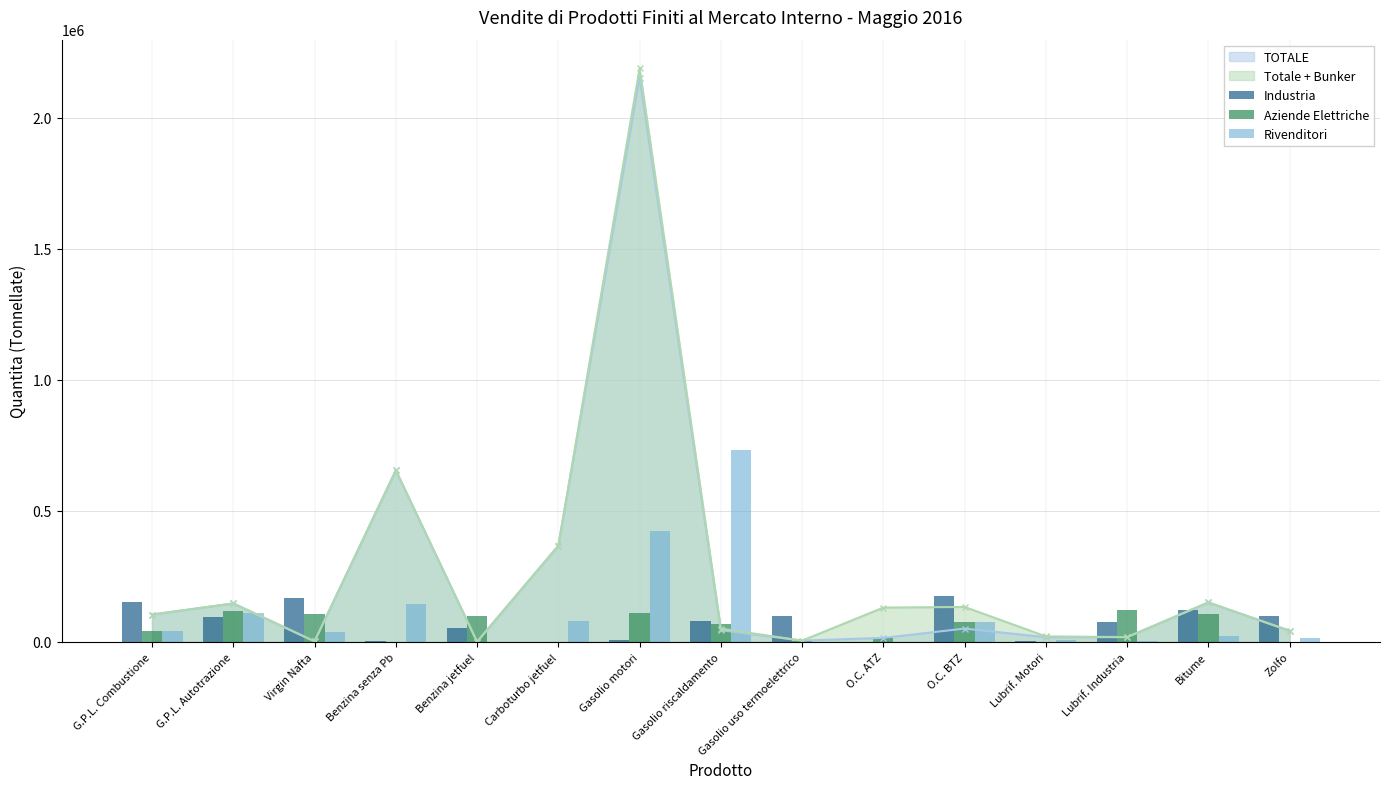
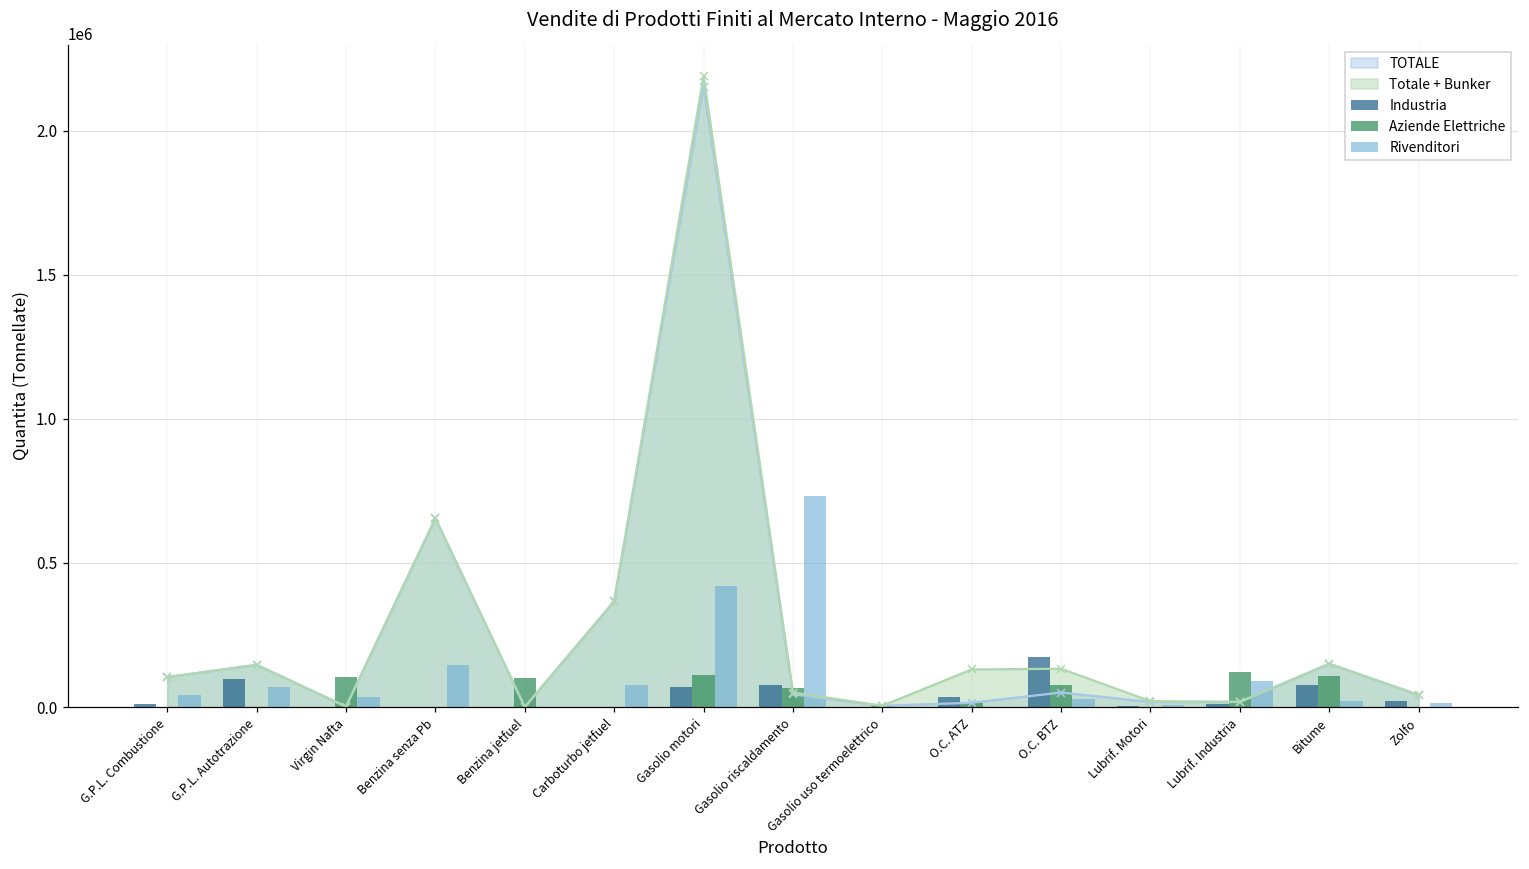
  {
    "Industria": {
-     "G.P.L. Combustione": 150000,
+     "G.P.L. Combustione": 10000,
      "G.P.L. Autotrazione": 100000,
-     "Virgin Nafta": 170000,
-     "Benzina jetfuel": 50000,
-     "Gasolio motori": 10000,
+     "Virgin Nafta": 0,
+     "Benzina jetfuel": 0,
+     "Gasolio motori": 70000,
      "Gasolio riscaldamento": 80000,
-     "Gasolio uso termoelettrico": 100000,
-     "O.C. ATZ": 0,
+     "Gasolio uso termoelettrico": 0,
+     "O.C. ATZ": 40000,
      "O.C. BTZ": 180000,
-     "Lubrif. Industria": 70000,
-     "Bitume": 120000,
-     "Zolfo": 100000
+     "Lubrif. Industria": 10000,
+     "Bitume": 80000,
+     "Zolfo": 20000
    },
    "Aziende Elettriche": {
-     "G.P.L. Combustione": 40000,
-     "G.P.L. Autotrazione": 120000,
+     "G.P.L. Combustione": 0,
+     "G.P.L. Autotrazione": 0,
      "Virgin Nafta": 100000,
      "Benzina senza Pb": 0,
      "Benzina jetfuel": 100000,
      "Carboturbo jetfuel": 0,
      "Gasolio motori": 110000,
      "Gasolio riscaldamento": 70000,
      "O.C. ATZ": 10000,
      "O.C. BTZ": 80000,
      "Lubrif. Industria": 120000,
      "Bitume": 110000,
      "Zolfo": 0
    },
    "Rivenditori": {
      "G.P.L. Combustione": 40000,
-     "G.P.L. Autotrazione": 110000,
+     "G.P.L. Autotrazione": 70000,
      "Virgin Nafta": 40000,
      "Benzina senza Pb": 150000,
      "Benzina jetfuel": 0,
      "Carboturbo jetfuel": 80000,
      "Gasolio motori": 420000,
      "Gasolio riscaldamento": 730000,
      "Gasolio uso termoelettrico": 0,
      "O.C. ATZ": 0,
-     "O.C. BTZ": 80000,
-     "Lubrif. Industria": 0,
+     "O.C. BTZ": 30000,
+     "Lubrif. Industria": 90000,
      "Bitume": 20000,
      "Zolfo": 10000
    }
  }
